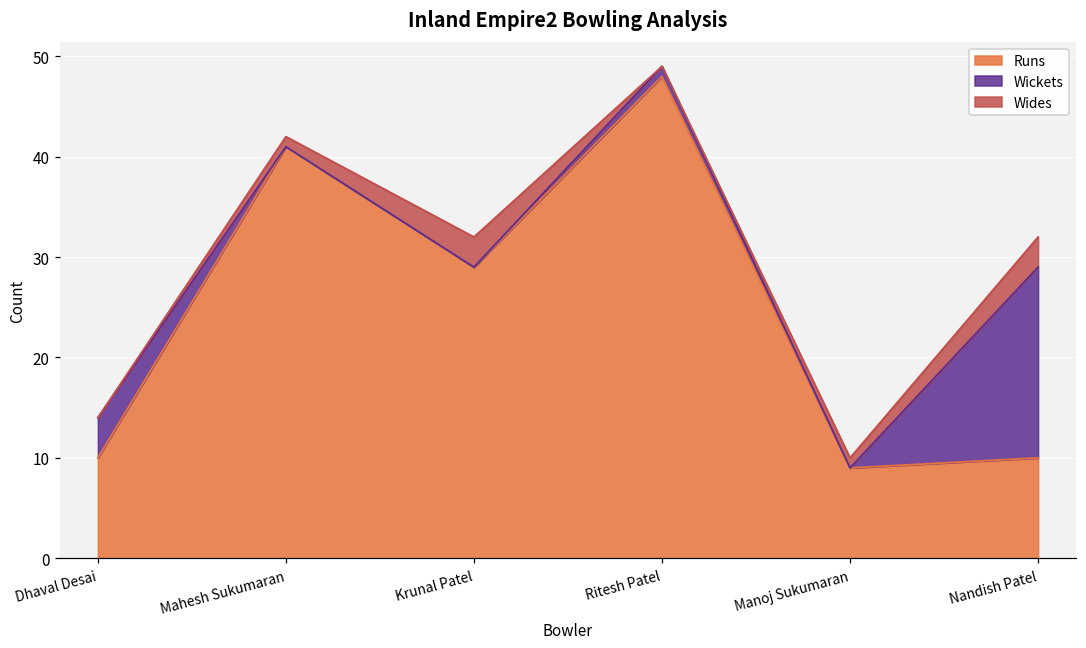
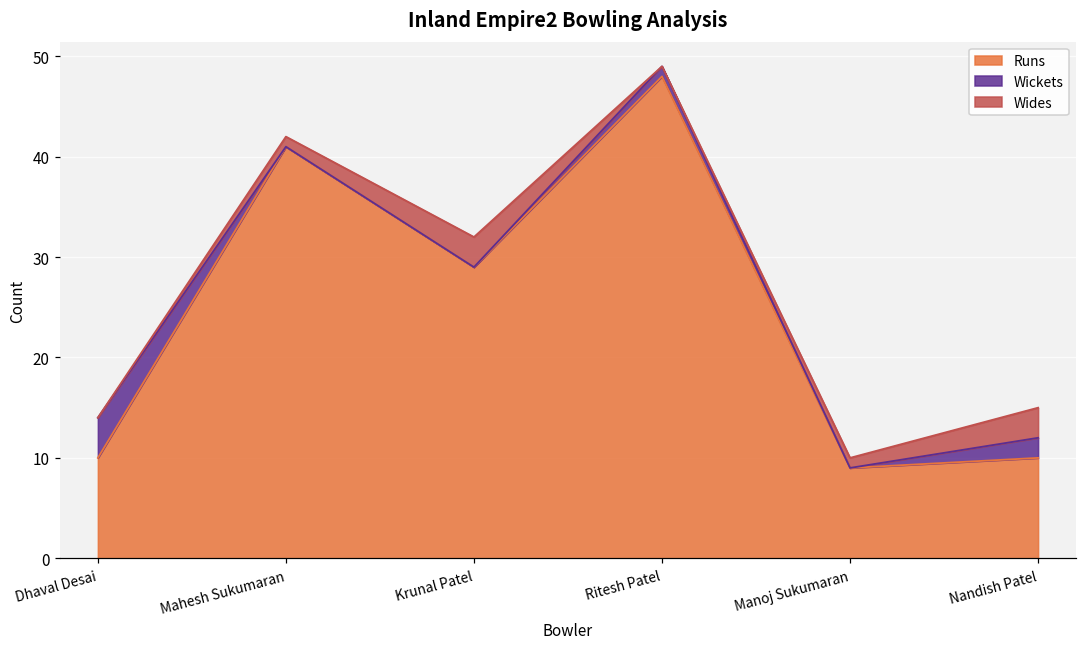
  {
    "Wickets": {
-     "Nandish Patel": 19
+     "Nandish Patel": 2
    }
  }
